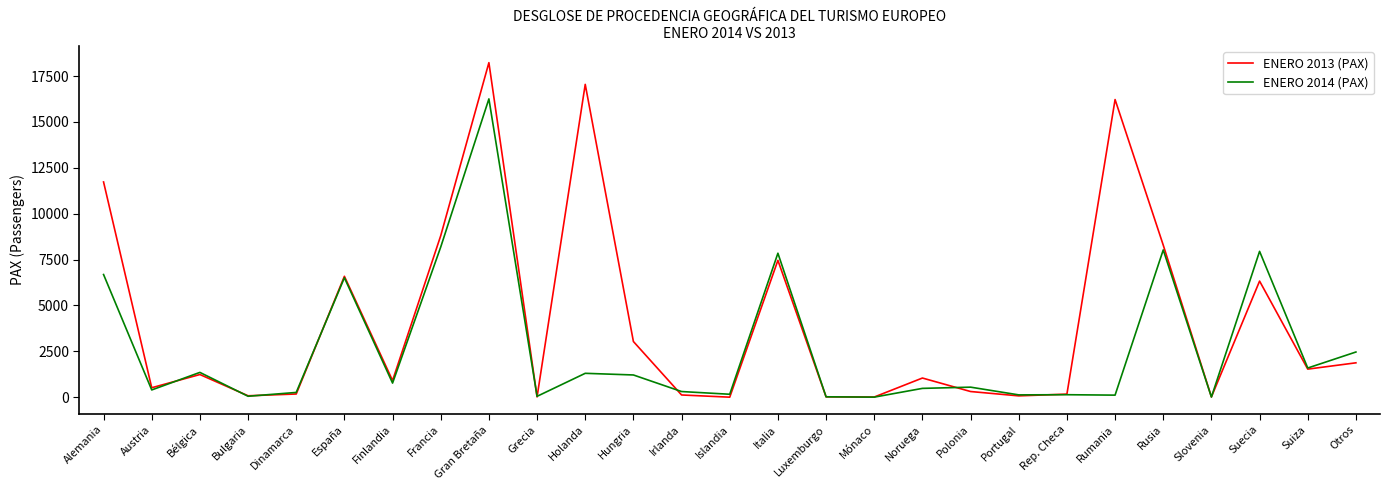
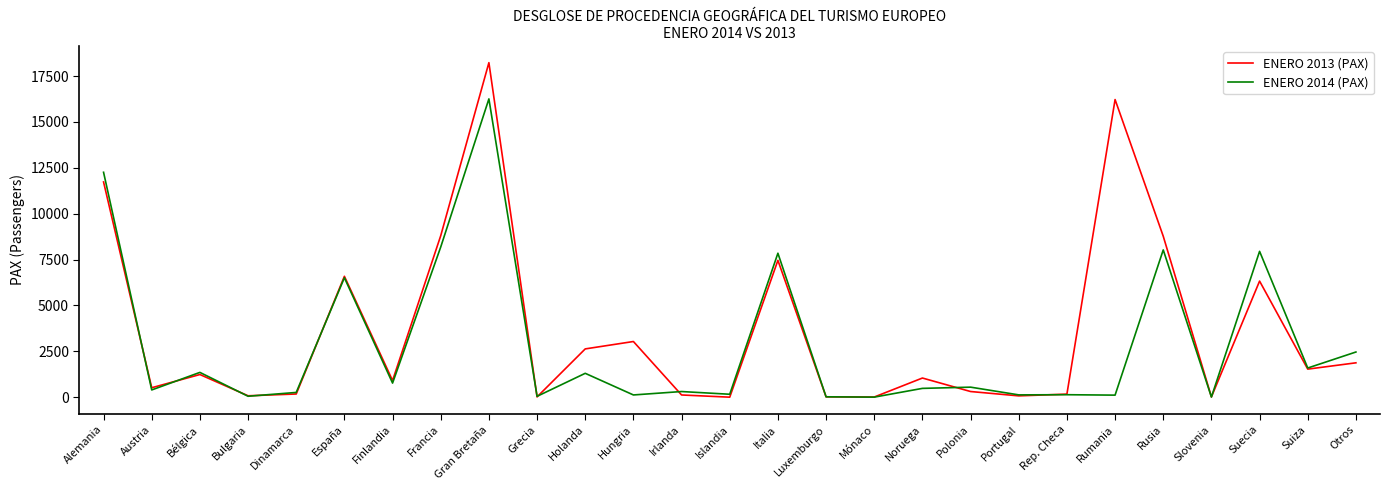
  {
    "ENERO 2013 (PAX)": {
      "Alemania": 11700,
      "Finlandia": 900,
      "Francia": 8800,
      "Gran Bretaña": 18200,
-     "Holanda": 17000,
+     "Holanda": 2600,
      "Hungria": 3000,
      "Irlanda": 100,
      "Islandia": 0,
      "Italia": 7500,
      "Noruega": 1000,
      "Polonia": 300,
      "Rumania": 16200,
-     "Rusia": 8300,
+     "Rusia": 8800,
      "Suecia": 6300,
      "Otros": 1900
    },
    "ENERO 2014 (PAX)": {
-     "Alemania": 6700,
+     "Alemania": 12300,
      "Finlandia": 800,
      "Francia": 8200,
      "Gran Bretaña": 16300,
      "Holanda": 1300,
-     "Hungria": 1200,
+     "Hungria": 100,
      "Irlanda": 300,
      "Islandia": 200,
      "Italia": 7800,
      "Noruega": 500,
      "Polonia": 500,
      "Rumania": 100,
      "Rusia": 8000,
      "Suecia": 7900,
      "Otros": 2500
    }
  }
